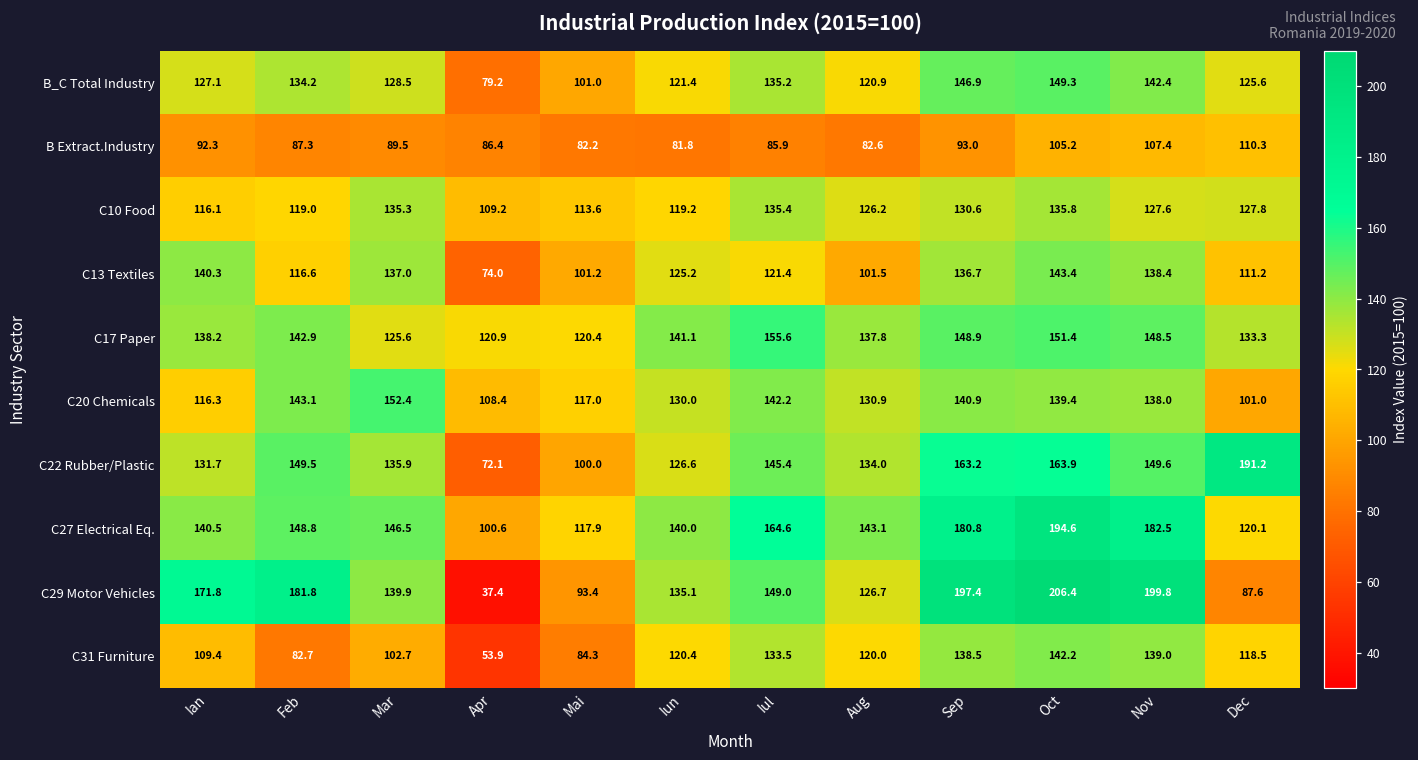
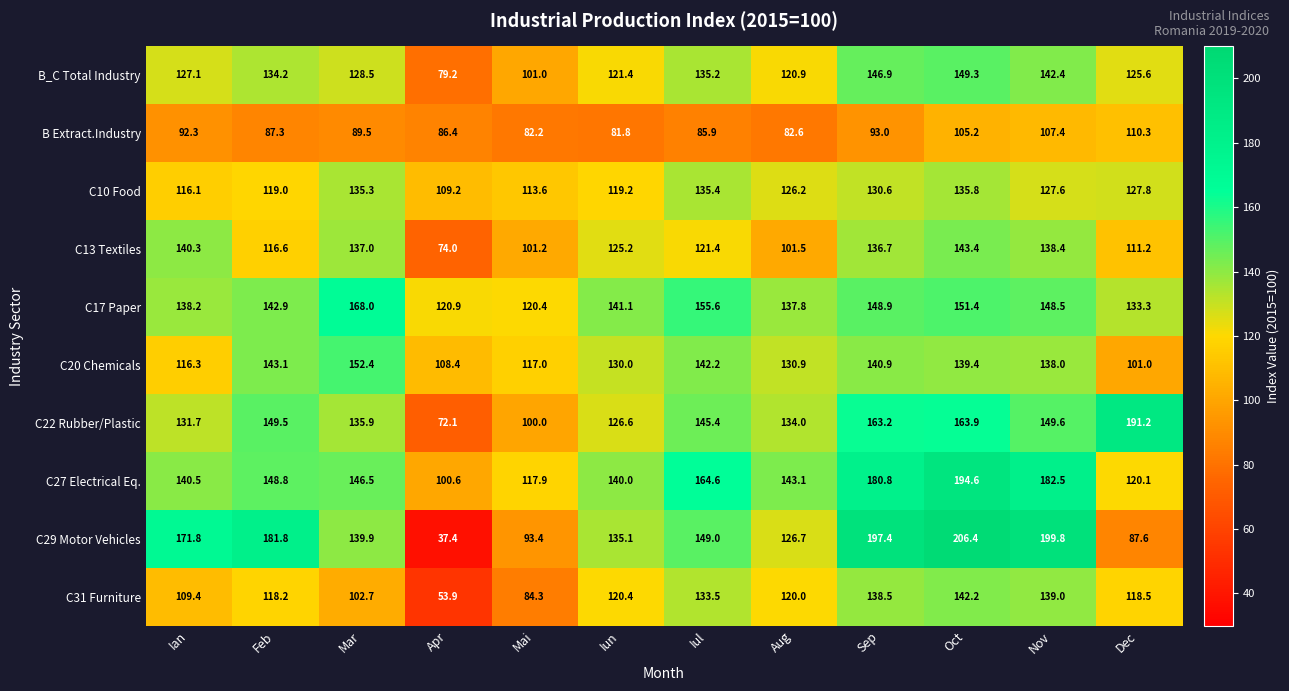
  {
    "B_C Total Industry": {
      "Ian": 127.1,
      "Feb": 134.2,
      "Mar": 128.5,
      "Apr": 79.2,
      "Mai": 101.0,
      "Iun": 121.4,
      "Iul": 135.2,
      "Aug": 120.9,
      "Sep": 146.9,
      "Oct": 149.3,
      "Nov": 142.4,
      "Dec": 125.6
    },
    "B Extract.Industry": {
      "Ian": 92.3,
      "Feb": 87.3,
      "Mar": 89.5,
      "Apr": 86.4,
      "Mai": 82.2,
      "Iun": 81.8,
      "Iul": 85.9,
      "Aug": 82.6,
      "Sep": 93.0,
      "Oct": 105.2,
      "Nov": 107.4,
      "Dec": 110.3
    },
    "C10 Food": {
      "Ian": 116.1,
      "Feb": 119.0,
      "Mar": 135.3,
      "Apr": 109.2,
      "Mai": 113.6,
      "Iun": 119.2,
      "Iul": 135.4,
      "Aug": 126.2,
      "Sep": 130.6,
      "Oct": 135.8,
      "Nov": 127.6,
      "Dec": 127.8
    },
    "C13 Textiles": {
      "Ian": 140.3,
      "Feb": 116.6,
      "Mar": 137.0,
      "Apr": 74.0,
      "Mai": 101.2,
      "Iun": 125.2,
      "Iul": 121.4,
      "Aug": 101.5,
      "Sep": 136.7,
      "Oct": 143.4,
      "Nov": 138.4,
      "Dec": 111.2
    },
    "C17 Paper": {
      "Ian": 138.2,
      "Feb": 142.9,
-     "Mar": 125.6,
+     "Mar": 168.0,
      "Apr": 120.9,
      "Mai": 120.4,
      "Iun": 141.1,
      "Iul": 155.6,
      "Aug": 137.8,
      "Sep": 148.9,
      "Oct": 151.4,
      "Nov": 148.5,
      "Dec": 133.3
    },
    "C20 Chemicals": {
      "Ian": 116.3,
      "Feb": 143.1,
      "Mar": 152.4,
      "Apr": 108.4,
      "Mai": 117.0,
      "Iun": 130.0,
      "Iul": 142.2,
      "Aug": 130.9,
      "Sep": 140.9,
      "Oct": 139.4,
      "Nov": 138.0,
      "Dec": 101.0
    },
    "C22 Rubber/Plastic": {
      "Ian": 131.7,
      "Feb": 149.5,
      "Mar": 135.9,
      "Apr": 72.1,
      "Mai": 100.0,
      "Iun": 126.6,
      "Iul": 145.4,
      "Aug": 134.0,
      "Sep": 163.2,
      "Oct": 163.9,
      "Nov": 149.6,
      "Dec": 191.2
    },
    "C27 Electrical Eq.": {
      "Ian": 140.5,
      "Feb": 148.8,
      "Mar": 146.5,
      "Apr": 100.6,
      "Mai": 117.9,
      "Iun": 140.0,
      "Iul": 164.6,
      "Aug": 143.1,
      "Sep": 180.8,
      "Oct": 194.6,
      "Nov": 182.5,
      "Dec": 120.1
    },
    "C29 Motor Vehicles": {
      "Ian": 171.8,
      "Feb": 181.8,
      "Mar": 139.9,
      "Apr": 37.4,
      "Mai": 93.4,
      "Iun": 135.1,
      "Iul": 149.0,
      "Aug": 126.7,
      "Sep": 197.4,
      "Oct": 206.4,
      "Nov": 199.8,
      "Dec": 87.6
    },
    "C31 Furniture": {
      "Ian": 109.4,
-     "Feb": 82.7,
+     "Feb": 118.2,
      "Mar": 102.7,
      "Apr": 53.9,
      "Mai": 84.3,
      "Iun": 120.4,
      "Iul": 133.5,
      "Aug": 120.0,
      "Sep": 138.5,
      "Oct": 142.2,
      "Nov": 139.0,
      "Dec": 118.5
    }
  }
